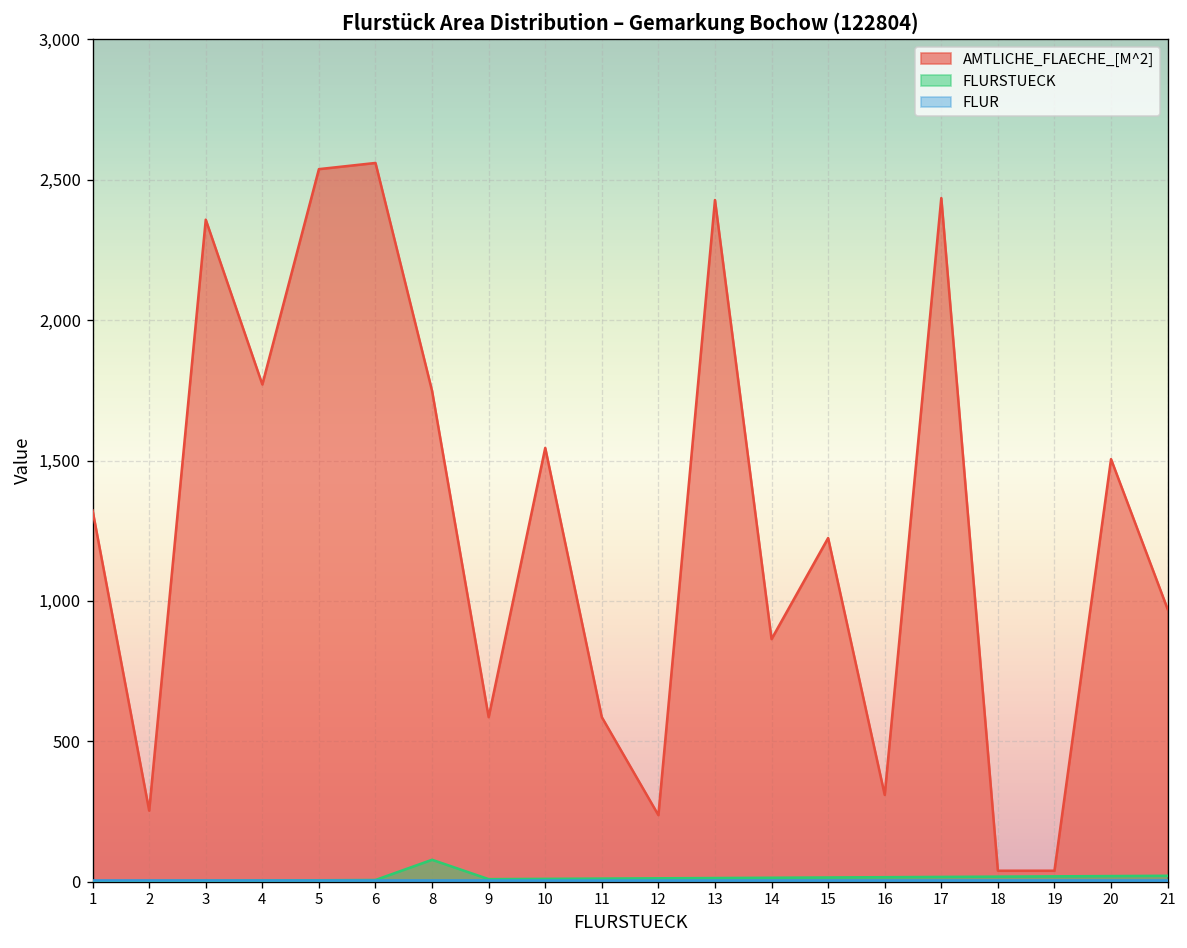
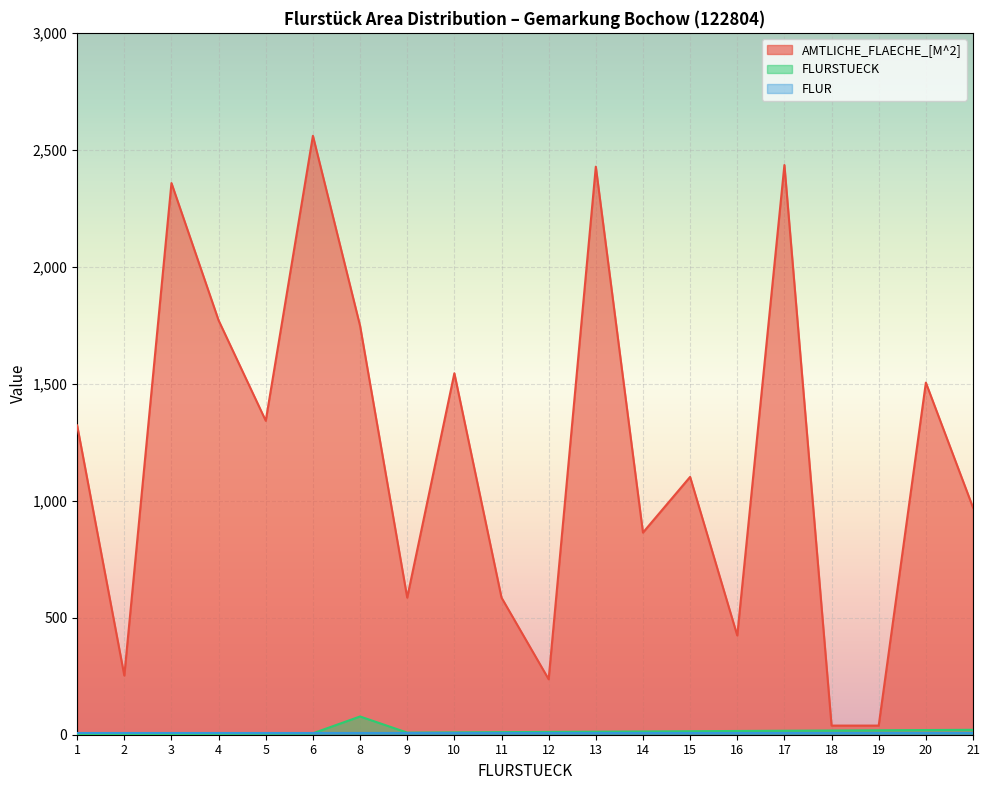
  {
    "AMTLICHE_FLAECHE_[M^2]": {
      "1": "1,320",
      "2": "250",
      "3": "2,360",
      "4": "1,770",
-     "5": "2,540",
+     "5": "1,340",
      "6": "2,560",
      "8": "1,750",
      "9": "590",
      "10": "1,550",
      "11": "590",
      "12": "240",
      "13": "2,430",
      "14": "860",
-     "15": "1,220",
-     "16": "310",
+     "15": "1,100",
+     "16": "420",
      "17": "2,440",
      "18": "40",
      "19": "40",
      "20": "1,510",
      "21": "970"
    },
    "FLURSTUECK": {
      "8": "80",
      "17": "20",
      "18": "20",
      "19": "20",
      "20": "20",
      "21": "20"
    },
    "FLUR": {
      "8": "10",
      "17": "10",
      "18": "10",
      "19": "10",
      "20": "10",
      "21": "10"
    }
  }
